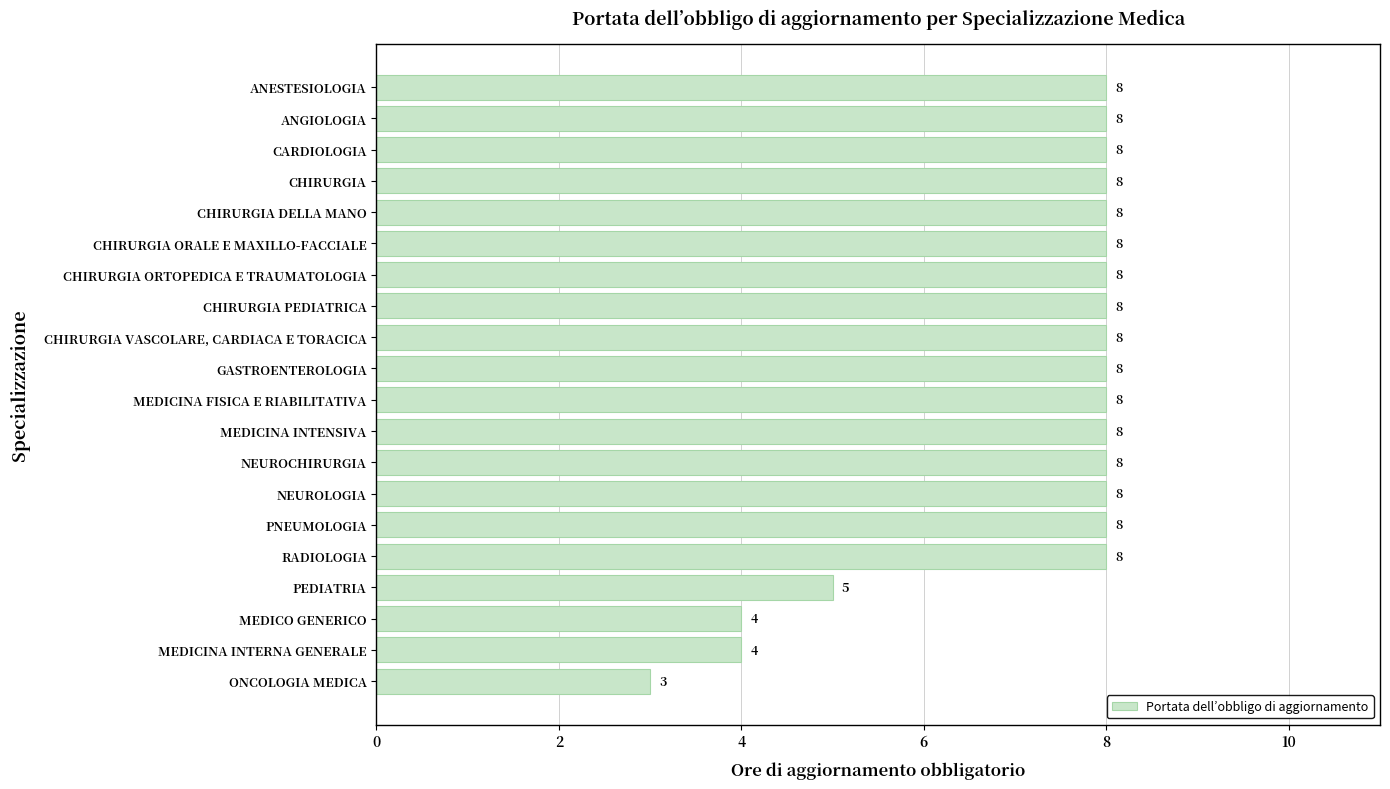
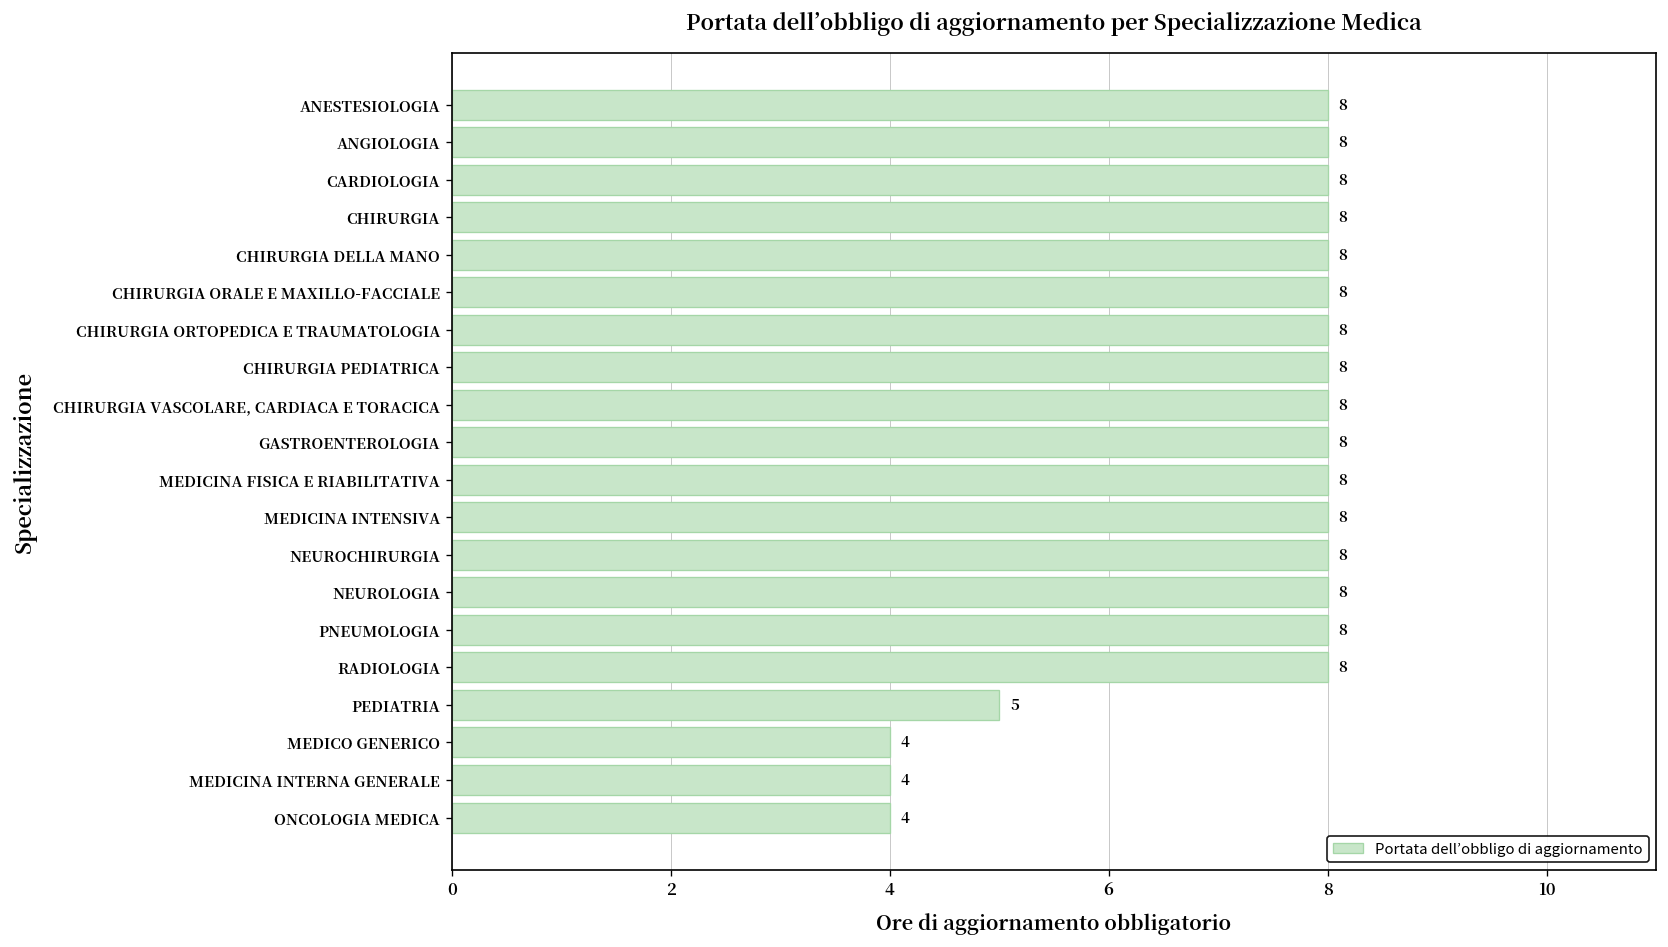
  {
    "ANESTESIOLOGIA": 8,
    "ANGIOLOGIA": 8,
    "CARDIOLOGIA": 8,
    "CHIRURGIA": 8,
    "CHIRURGIA DELLA MANO": 8,
    "CHIRURGIA ORALE E MAXILLO-FACCIALE": 8,
    "CHIRURGIA ORTOPEDICA E TRAUMATOLOGIA": 8,
    "CHIRURGIA PEDIATRICA": 8,
    "CHIRURGIA VASCOLARE, CARDIACA E TORACICA": 8,
    "GASTROENTEROLOGIA": 8,
    "MEDICINA FISICA E RIABILITATIVA": 8,
    "MEDICINA INTENSIVA": 8,
    "NEUROCHIRURGIA": 8,
    "NEUROLOGIA": 8,
    "PNEUMOLOGIA": 8,
    "RADIOLOGIA": 8,
    "PEDIATRIA": 5,
    "MEDICO GENERICO": 4,
    "MEDICINA INTERNA GENERALE": 4,
-   "ONCOLOGIA MEDICA": 3
+   "ONCOLOGIA MEDICA": 4
  }
